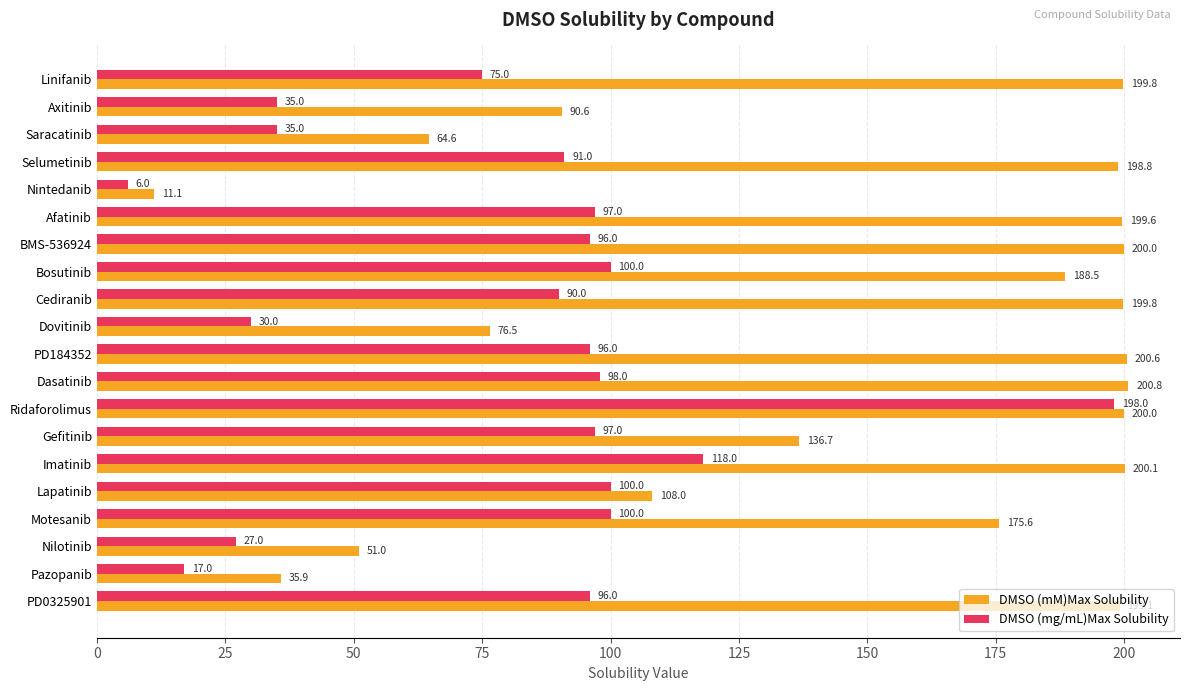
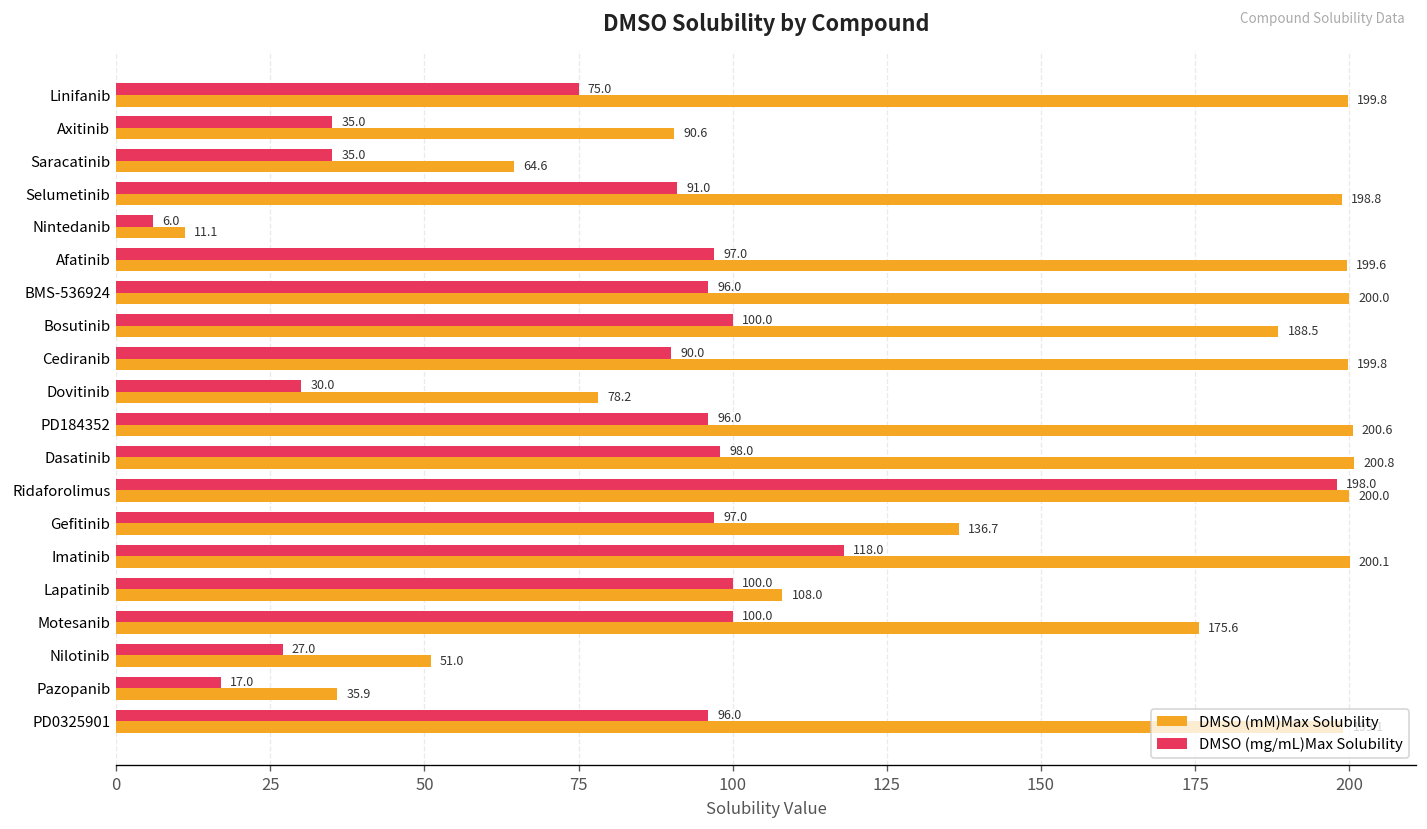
  {
    "DMSO (mM)Max Solubility": {
      "Linifanib": 199.8,
      "Axitinib": 90.6,
      "Saracatinib": 64.6,
      "Selumetinib": 198.8,
      "Nintedanib": 11.1,
      "Afatinib": 199.6,
      "BMS-536924": 200.0,
      "Bosutinib": 188.5,
      "Cediranib": 199.8,
-     "Dovitinib": 76.5,
+     "Dovitinib": 78.2,
      "PD184352": 200.6,
      "Dasatinib": 200.8,
      "Ridaforolimus": 200.0,
      "Gefitinib": 136.7,
      "Imatinib": 200.1,
      "Lapatinib": 108.0,
      "Motesanib": 175.6,
      "Nilotinib": 51.0,
      "Pazopanib": 35.9
    },
    "DMSO (mg/mL)Max Solubility": {
      "Linifanib": 75.0,
      "Axitinib": 35.0,
      "Saracatinib": 35.0,
      "Selumetinib": 91.0,
      "Nintedanib": 6.0,
      "Afatinib": 97.0,
      "BMS-536924": 96.0,
      "Bosutinib": 100.0,
      "Cediranib": 90.0,
      "Dovitinib": 30.0,
      "PD184352": 96.0,
      "Dasatinib": 98.0,
      "Ridaforolimus": 198.0,
      "Gefitinib": 97.0,
      "Imatinib": 118.0,
      "Lapatinib": 100.0,
      "Motesanib": 100.0,
      "Nilotinib": 27.0,
      "Pazopanib": 17.0,
      "PD0325901": 96.0
    }
  }
